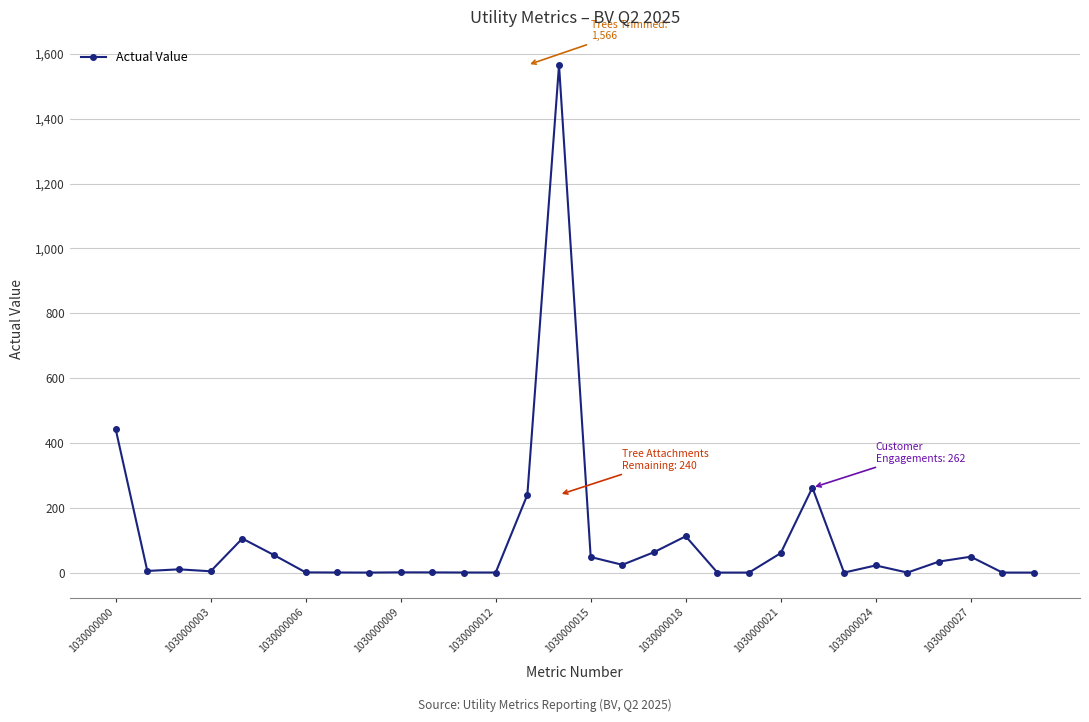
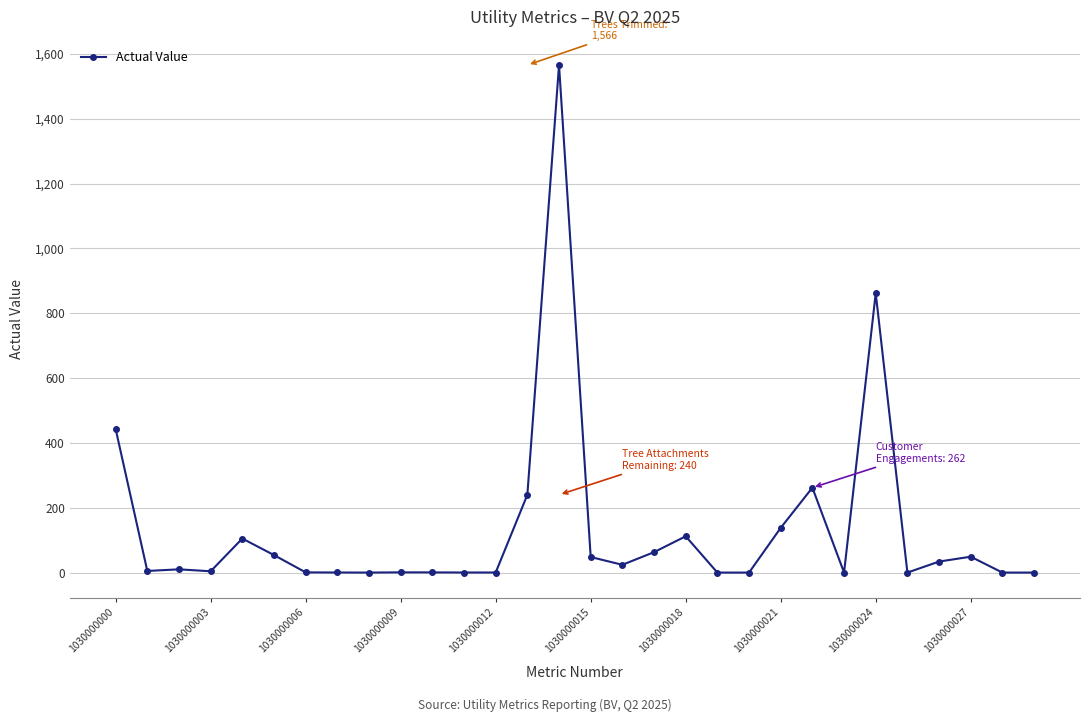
  {
    "1030000000": 440,
    "1030000003": 0,
    "1030000006": 0,
    "1030000009": 0,
    "1030000012": 0,
    "1030000015": 50,
    "1030000018": 110,
-   "1030000021": 60,
-   "1030000024": 20,
+   "1030000021": 140,
+   "1030000024": 860,
    "1030000027": 50
  }
